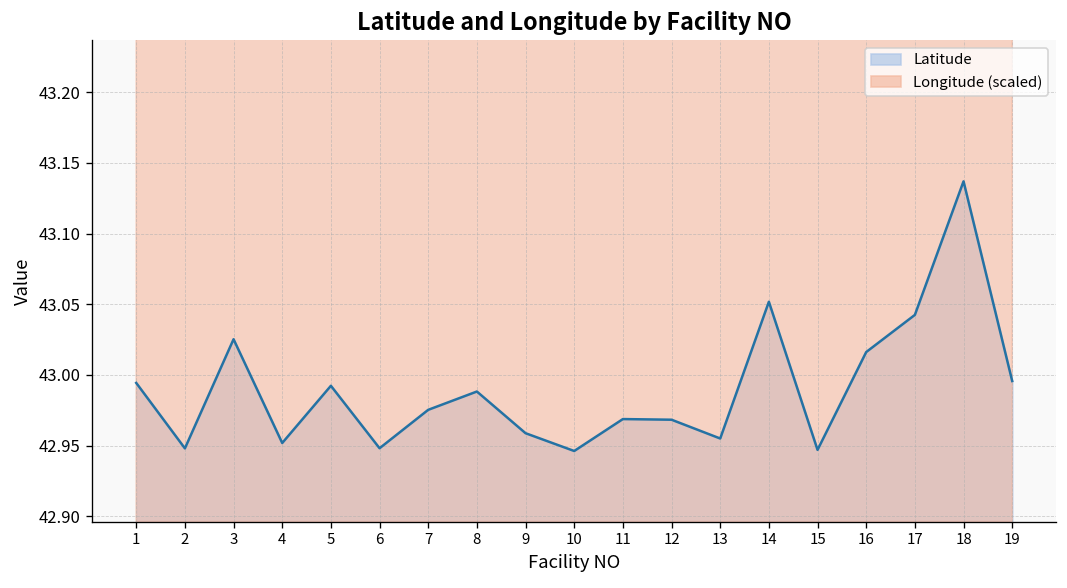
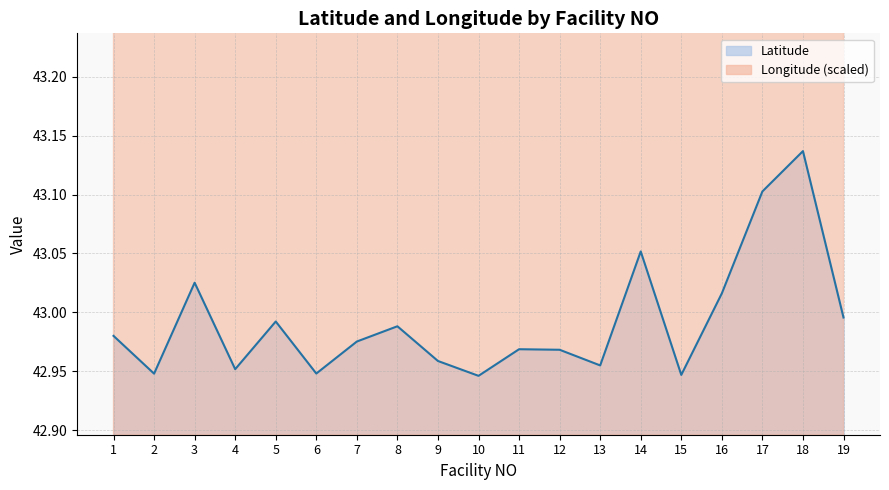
  {
    "Latitude": {
-     "1": 42.994,
+     "1": 42.980,
      "2": 42.948,
      "3": 43.025,
      "4": 42.952,
      "5": 42.992,
      "6": 42.948,
      "7": 42.975,
      "8": 42.988,
      "9": 42.959,
      "10": 42.946,
      "11": 42.969,
      "12": 42.968,
      "13": 42.955,
      "14": 43.052,
      "15": 42.947,
      "16": 43.016,
-     "17": 43.042,
+     "17": 43.103,
      "18": 43.137,
      "19": 42.996
    }
  }
